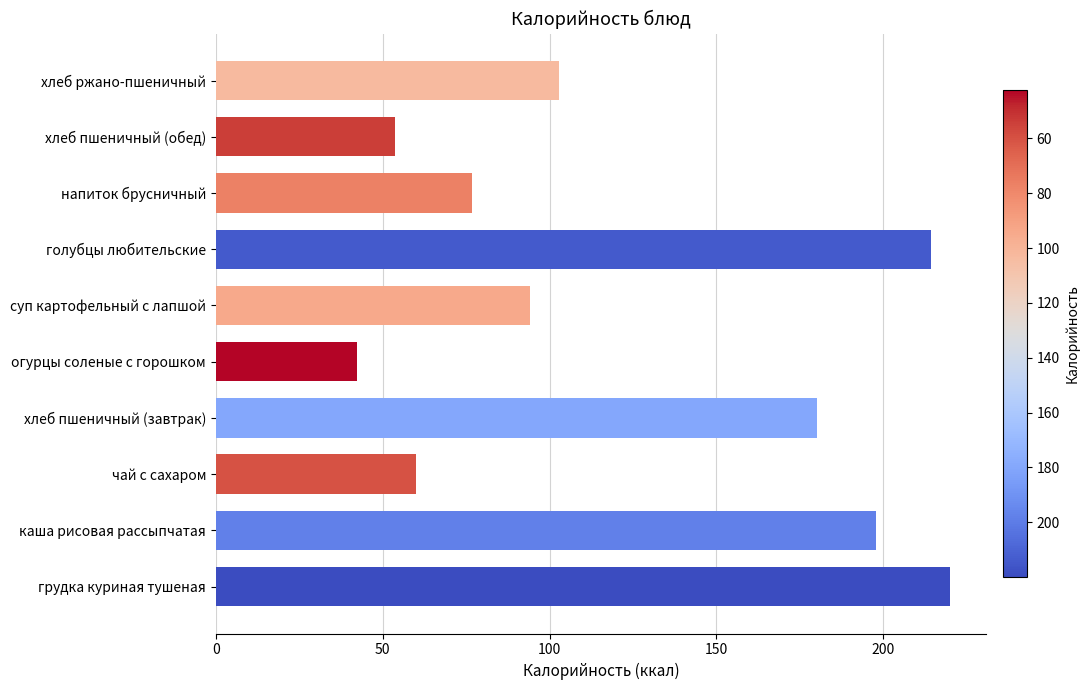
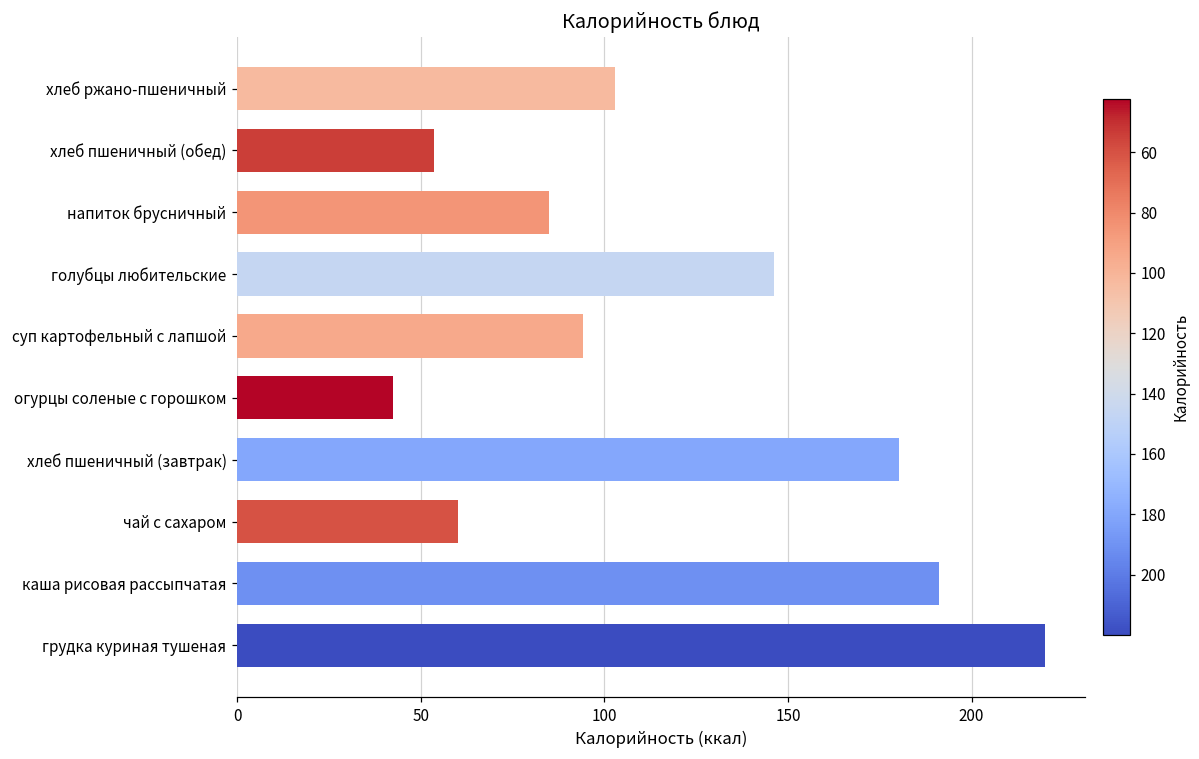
  {
    "хлеб ржано-пшеничный": 103,
    "хлеб пшеничный (обед)": 54,
-   "напиток брусничный": 77,
-   "голубцы любительские": 214,
+   "напиток брусничный": 85,
+   "голубцы любительские": 146,
    "суп картофельный с лапшой": 94,
    "огурцы соленые с горошком": 42,
    "хлеб пшеничный (завтрак)": 180,
    "чай с сахаром": 60,
-   "каша рисовая рассыпчатая": 198,
+   "каша рисовая рассыпчатая": 191,
    "грудка куриная тушеная": 220
  }
